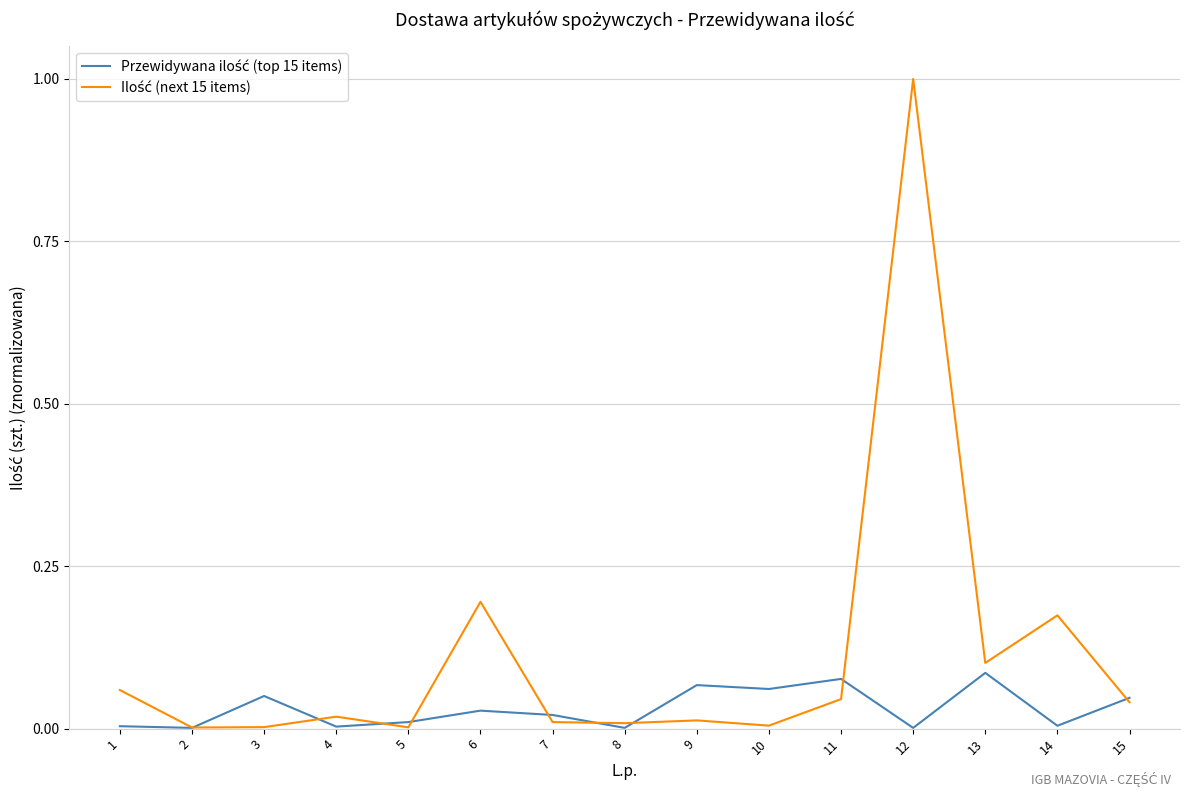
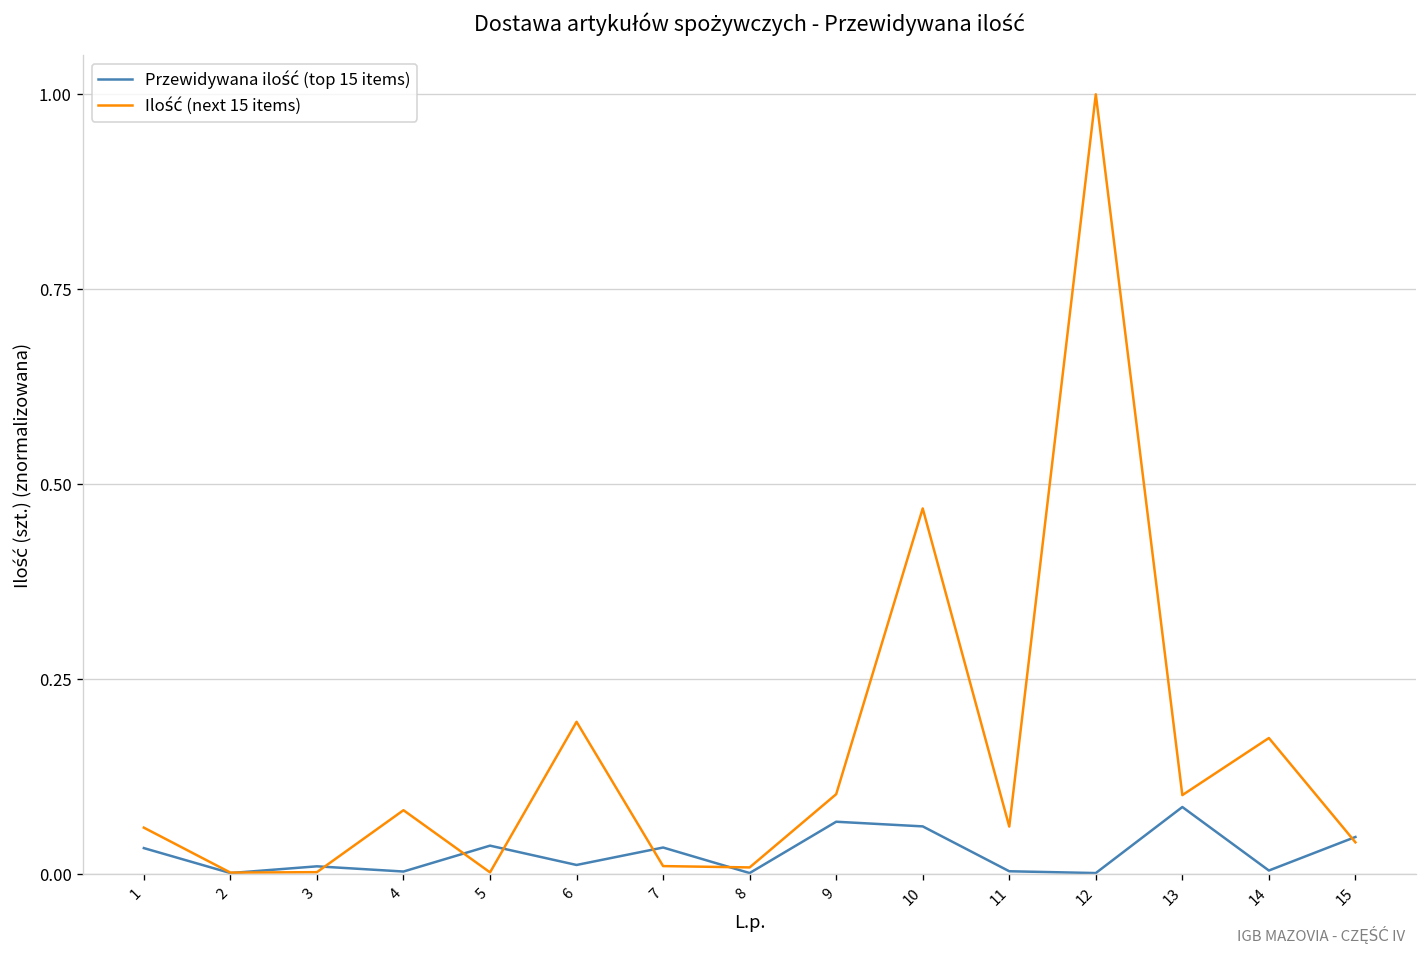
  {
    "Przewidywana ilość (top 15 items)": {
-     "1": 0.00,
-     "3": 0.05,
+     "1": 0.03,
+     "3": 0.01,
      "4": 0.00,
-     "5": 0.01,
-     "6": 0.03,
-     "7": 0.02,
+     "5": 0.04,
+     "6": 0.01,
+     "7": 0.03,
      "8": 0.00,
      "9": 0.07,
      "10": 0.06,
-     "11": 0.08,
+     "11": 0.00,
      "12": 0.00,
      "13": 0.09,
      "14": 0.00,
      "15": 0.05
    },
    "Ilość (next 15 items)": {
      "1": 0.06,
      "3": 0.00,
-     "4": 0.02,
+     "4": 0.08,
      "5": 0.00,
      "6": 0.20,
      "7": 0.01,
      "8": 0.01,
-     "9": 0.01,
-     "10": 0.00,
-     "11": 0.05,
+     "9": 0.10,
+     "10": 0.47,
+     "11": 0.06,
      "12": 1.00,
      "13": 0.10,
      "14": 0.17,
      "15": 0.04
    }
  }
